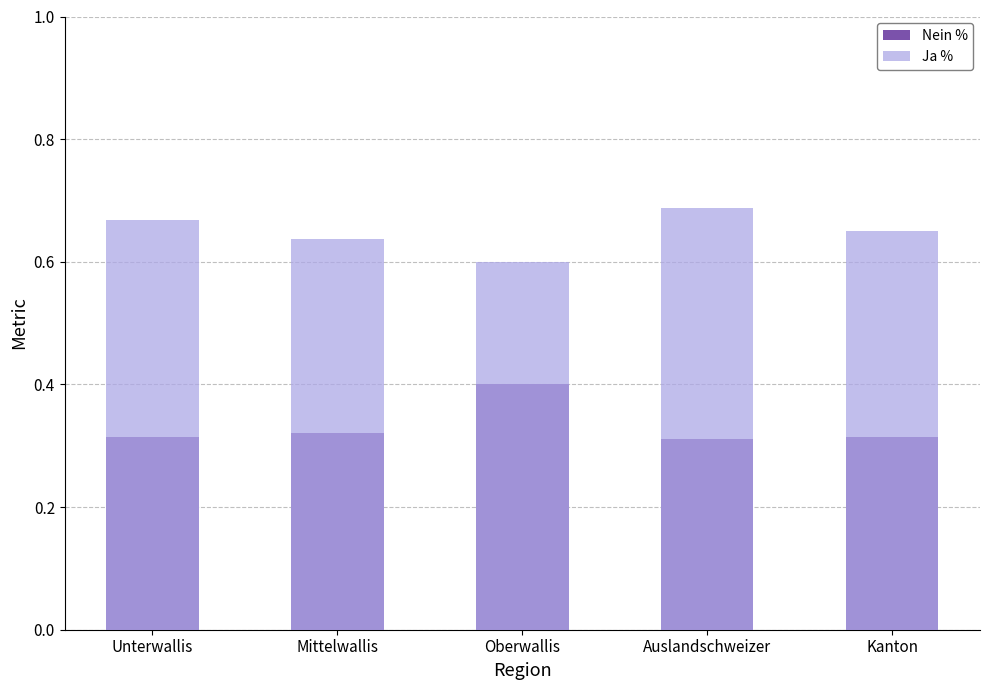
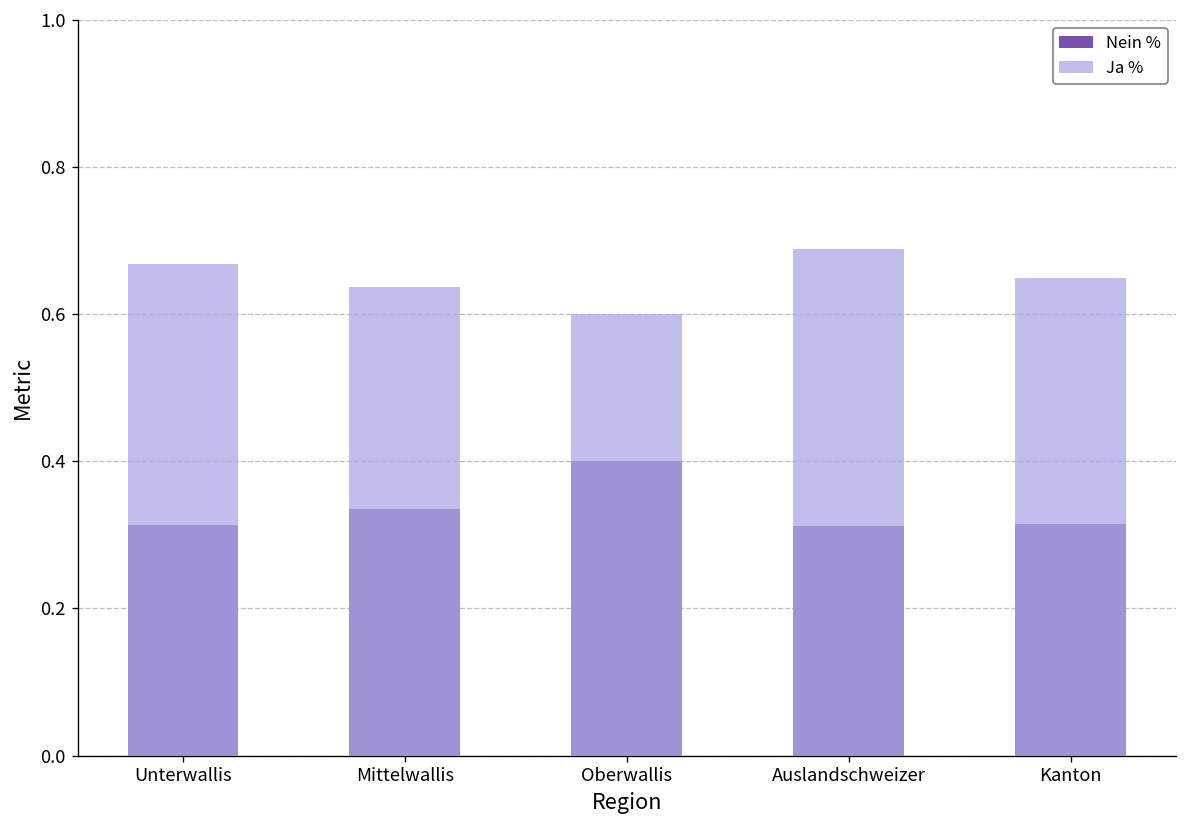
  {
    "Nein %": {
-     "Mittelwallis": 0.32
+     "Mittelwallis": 0.33
    },
    "Ja %": {
      "Unterwallis": 0.67,
      "Mittelwallis": 0.64,
      "Oberwallis": 0.60,
      "Auslandschweizer": 0.69,
      "Kanton": 0.65
    }
  }
